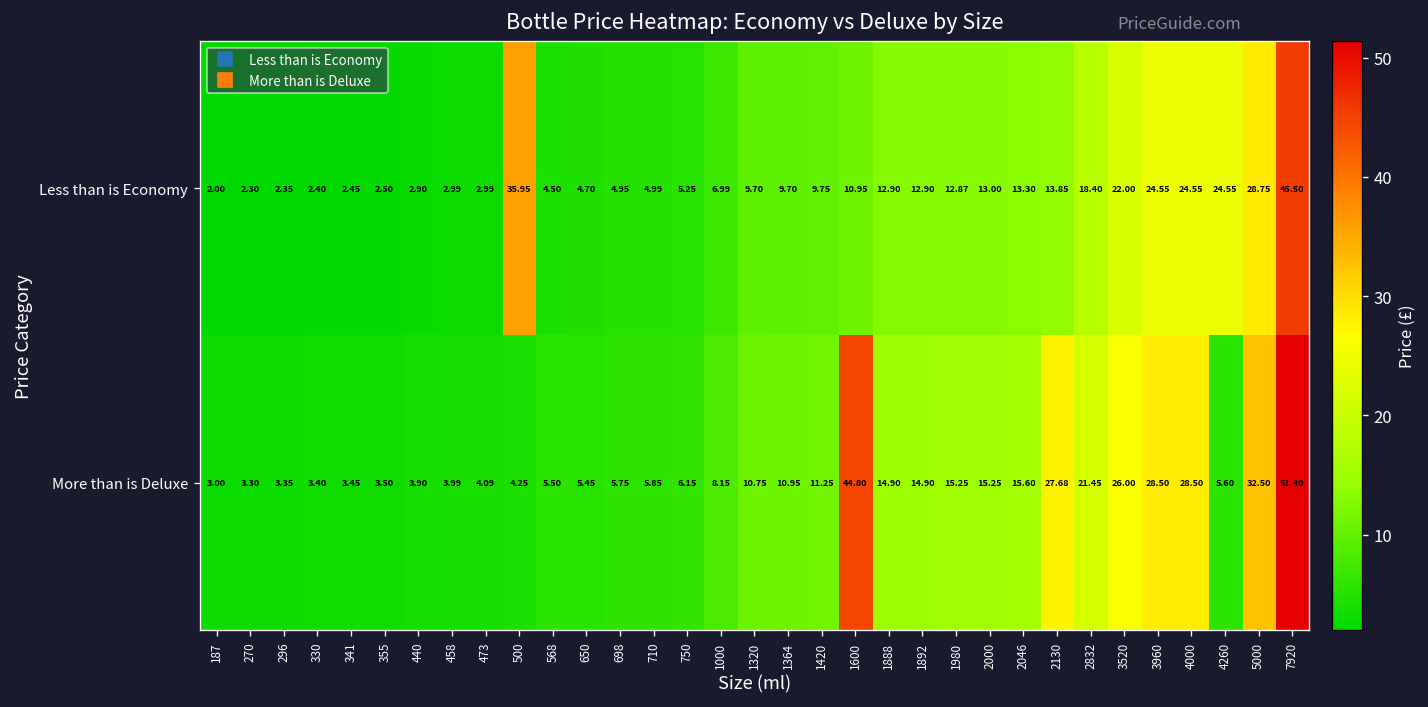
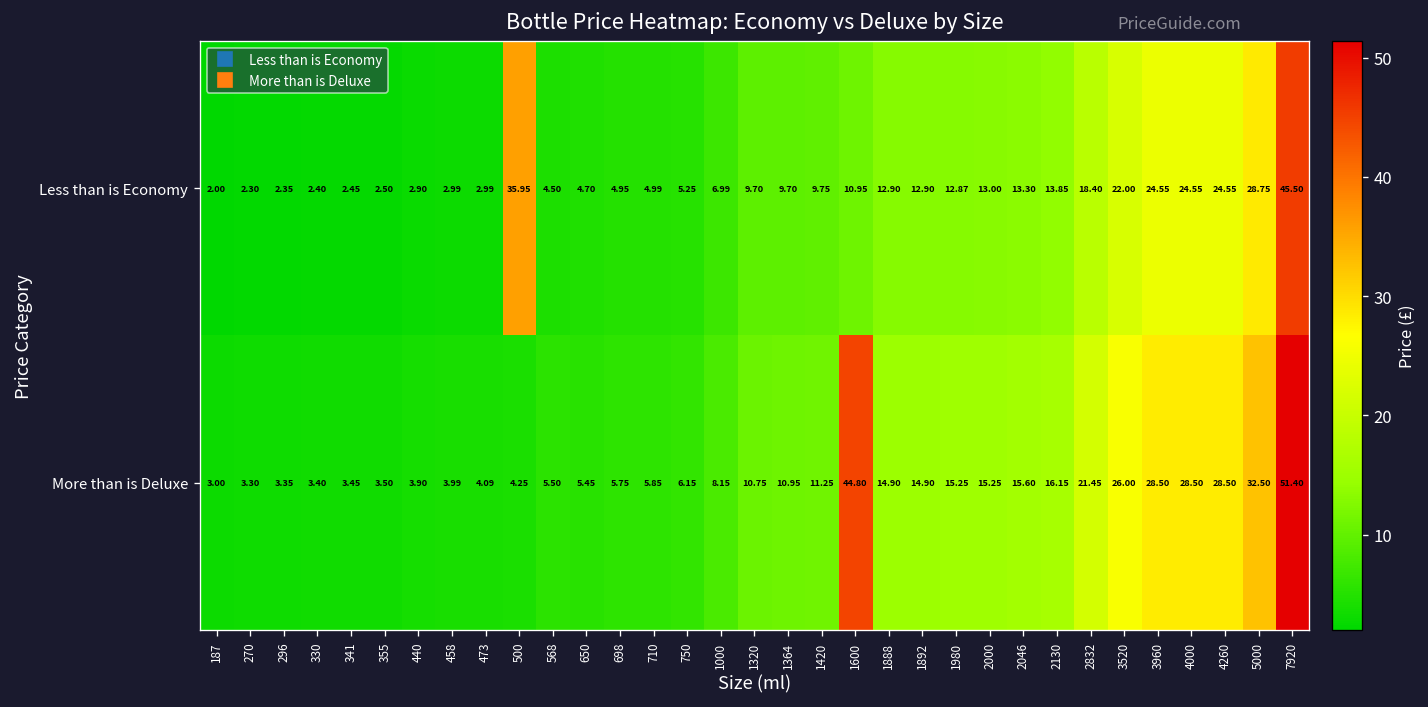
  {
    "Less than is Economy": {
      "187": 2.00,
      "270": 2.30,
      "296": 2.35,
      "330": 2.40,
      "341": 2.45,
      "355": 2.50,
      "440": 2.90,
      "458": 2.99,
      "473": 2.99,
      "500": 35.95,
      "568": 4.50,
      "650": 4.70,
      "698": 4.95,
      "710": 4.99,
      "750": 5.25,
      "1000": 6.99,
      "1320": 9.70,
      "1364": 9.70,
      "1420": 9.75,
      "1600": 10.95,
      "1888": 12.90,
      "1892": 12.90,
      "1980": 12.87,
      "2000": 13.00,
      "2046": 13.30,
      "2130": 13.85,
      "2832": 18.40,
      "3520": 22.00,
      "3960": 24.55,
      "4000": 24.55,
      "4260": 24.55,
      "5000": 28.75,
      "7920": 45.50
    },
    "More than is Deluxe": {
      "187": 3.00,
      "270": 3.30,
      "296": 3.35,
      "330": 3.40,
      "341": 3.45,
      "355": 3.50,
      "440": 3.90,
      "458": 3.99,
      "473": 4.09,
      "500": 4.25,
      "568": 5.50,
      "650": 5.45,
      "698": 5.75,
      "710": 5.85,
      "750": 6.15,
      "1000": 8.15,
      "1320": 10.75,
      "1364": 10.95,
      "1420": 11.25,
      "1600": 44.80,
      "1888": 14.90,
      "1892": 14.90,
      "1980": 15.25,
      "2000": 15.25,
      "2046": 15.60,
-     "2130": 27.68,
+     "2130": 16.15,
      "2832": 21.45,
      "3520": 26.00,
      "3960": 28.50,
      "4000": 28.50,
-     "4260": 5.60,
+     "4260": 28.50,
      "5000": 32.50,
      "7920": 51.40
    }
  }
